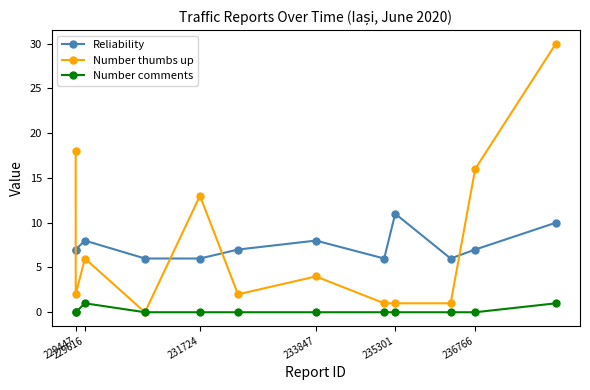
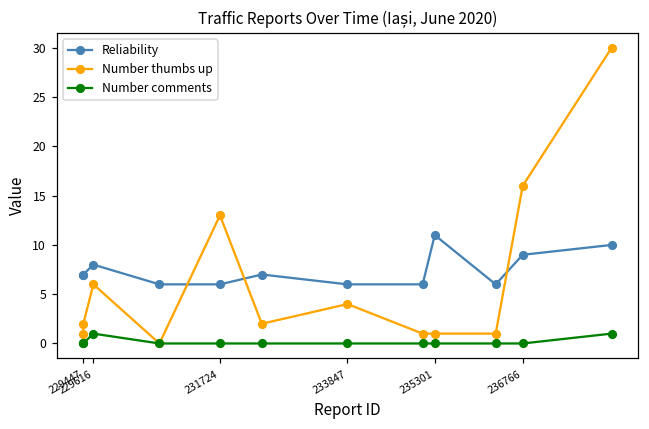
  {
    "Reliability": {
      "229447": 7,
      "229616": 8,
      "231724": 6,
-     "233847": 8,
+     "233847": 6,
      "235301": 11,
-     "236766": 7
+     "236766": 9
    },
    "Number thumbs up": {
-     "229447": 18,
+     "229447": 1,
      "229616": 6,
      "231724": 13,
      "233847": 4,
      "235301": 1,
      "236766": 16
    },
    "Number comments": {
      "229447": 0,
      "229616": 1,
      "231724": 0,
      "233847": 0,
      "235301": 0,
      "236766": 0
    }
  }
